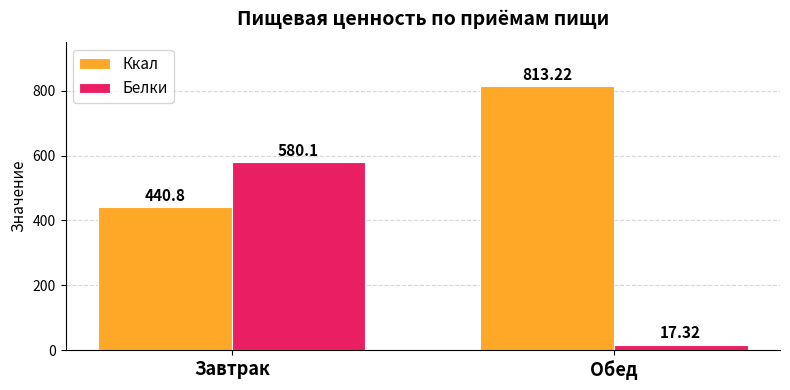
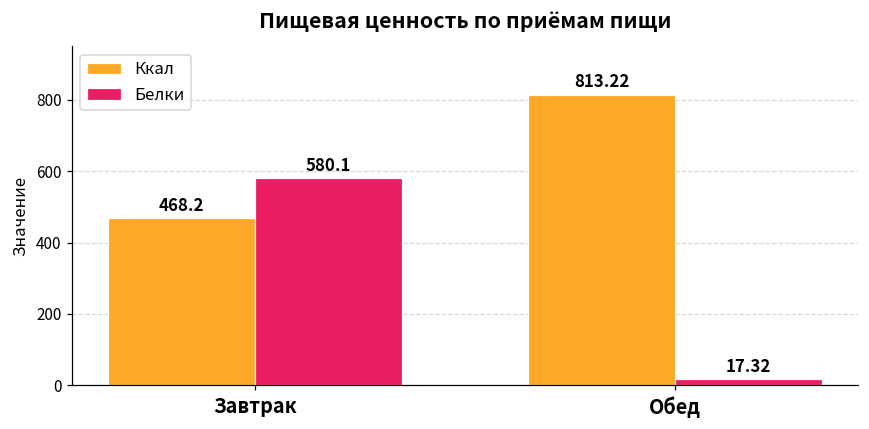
  {
    "Ккал": {
-     "Завтрак": 440.8,
+     "Завтрак": 468.2,
      "Обед": 813.22
    },
    "Белки": {
      "Завтрак": 580.1,
      "Обед": 17.32
    }
  }
